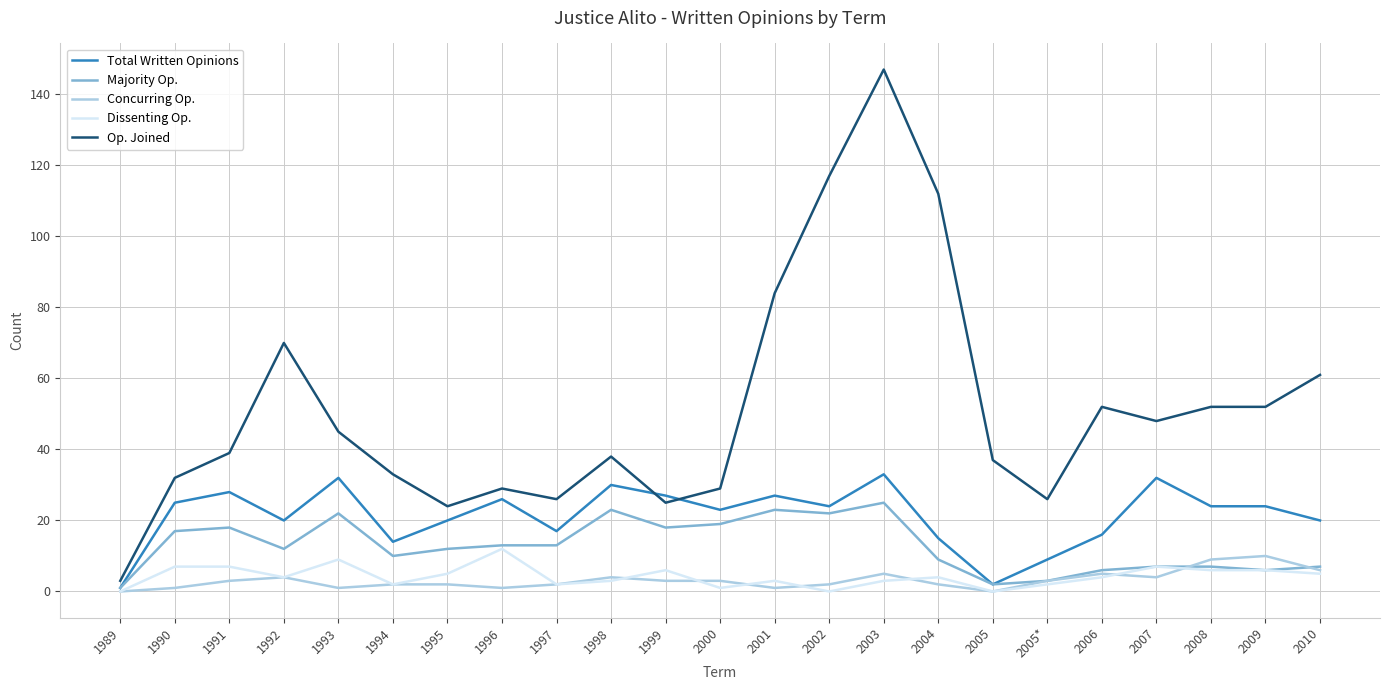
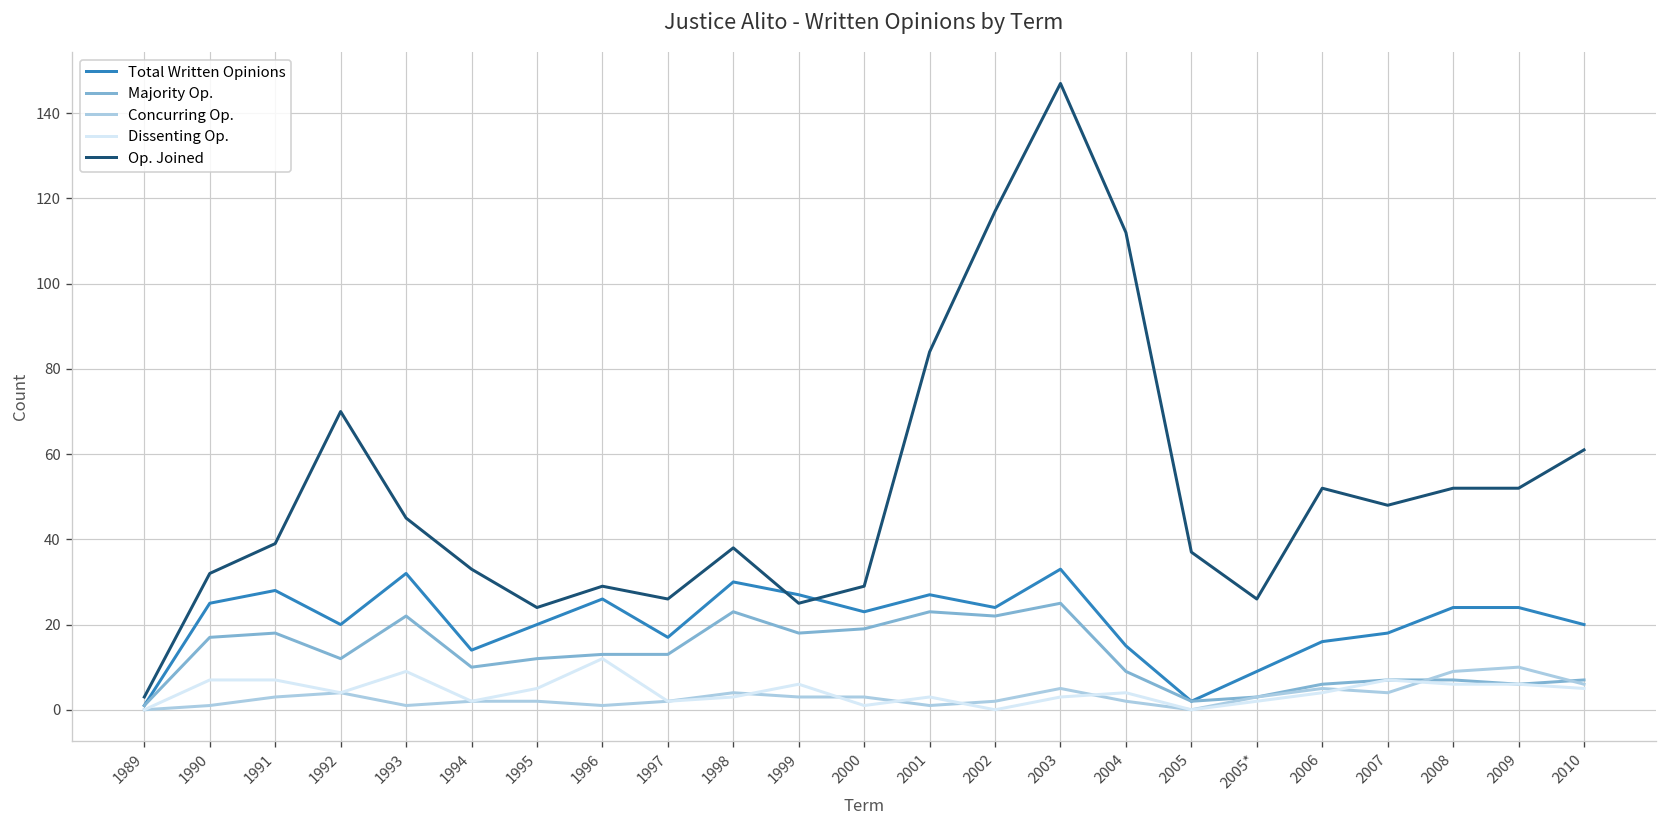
  {
    "Total Written Opinions": {
      "1990": 25,
      "1991": 28,
      "1992": 20,
      "1993": 32,
      "1994": 14,
      "1995": 20,
      "1996": 26,
      "1997": 17,
      "1998": 30,
      "1999": 27,
      "2000": 23,
      "2001": 27,
      "2002": 24,
      "2003": 33,
      "2004": 15,
      "2005*": 9,
      "2006": 16,
-     "2007": 32,
+     "2007": 18,
      "2008": 24,
      "2009": 24,
      "2010": 20
    },
    "Op. Joined": {
      "1989": 3,
      "1990": 32,
      "1991": 39,
      "1992": 70,
      "1993": 45,
      "1994": 33,
      "1995": 24,
      "1996": 29,
      "1997": 26,
      "1998": 38,
      "1999": 25,
      "2000": 29,
      "2001": 84,
      "2002": 117,
      "2003": 147,
      "2004": 112,
      "2005": 37,
      "2005*": 26,
      "2006": 52,
      "2007": 48,
      "2008": 52,
      "2009": 52,
      "2010": 61
    }
  }
